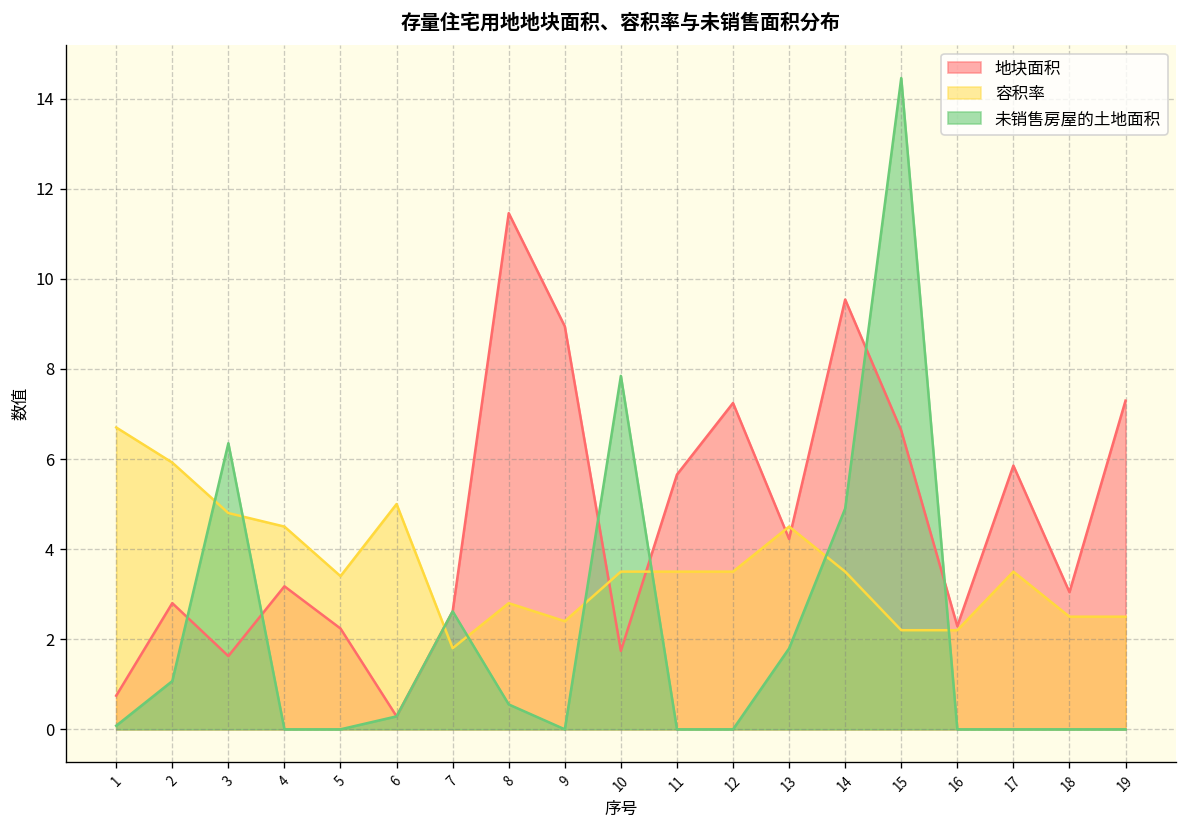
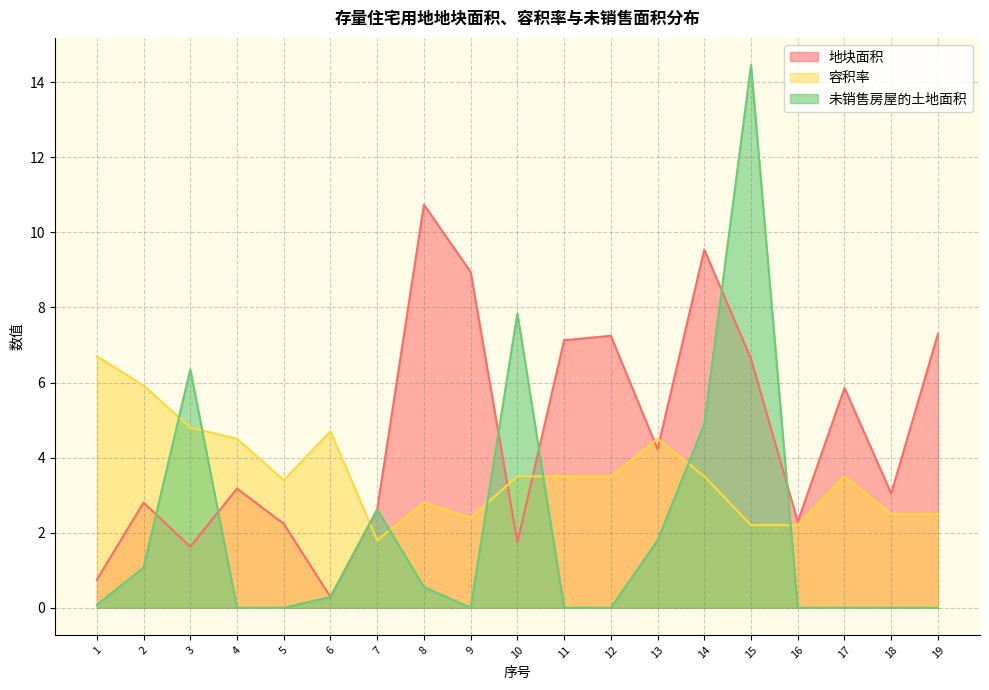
  {
    "地块面积": {
      "1": 0.7,
      "2": 2.8,
      "3": 1.6,
      "4": 3.2,
      "5": 2.2,
-     "8": 11.5,
+     "8": 10.7,
      "9": 8.9,
      "10": 1.7,
-     "11": 5.7,
+     "11": 7.1,
      "12": 7.2,
      "13": 4.2,
      "14": 9.5,
      "15": 6.6,
      "16": 2.3,
      "17": 5.9,
      "18": 3.0,
      "19": 7.3
    },
    "容积率": {
      "1": 6.7,
      "2": 5.9,
      "3": 4.8,
      "4": 4.5,
      "5": 3.4,
-     "6": 5.0,
+     "6": 4.7,
      "7": 1.8,
      "8": 2.8,
      "9": 2.4,
      "10": 3.5,
      "11": 3.5,
      "12": 3.5,
      "13": 4.5,
      "14": 3.5,
      "15": 2.2,
      "16": 2.2,
      "17": 3.5,
      "18": 2.5,
      "19": 2.5
    },
    "未销售房屋的土地面积": {
      "1": 0.1,
      "2": 1.1,
      "3": 6.4,
      "4": 0.0,
      "5": 0.0,
      "8": 0.6,
      "9": 0.0,
      "10": 7.8,
      "11": 0.0,
      "12": 0.0,
      "13": 1.8,
      "14": 4.9,
      "15": 14.5,
      "16": 0.0,
      "17": 0.0,
      "18": 0.0,
      "19": 0.0
    }
  }
